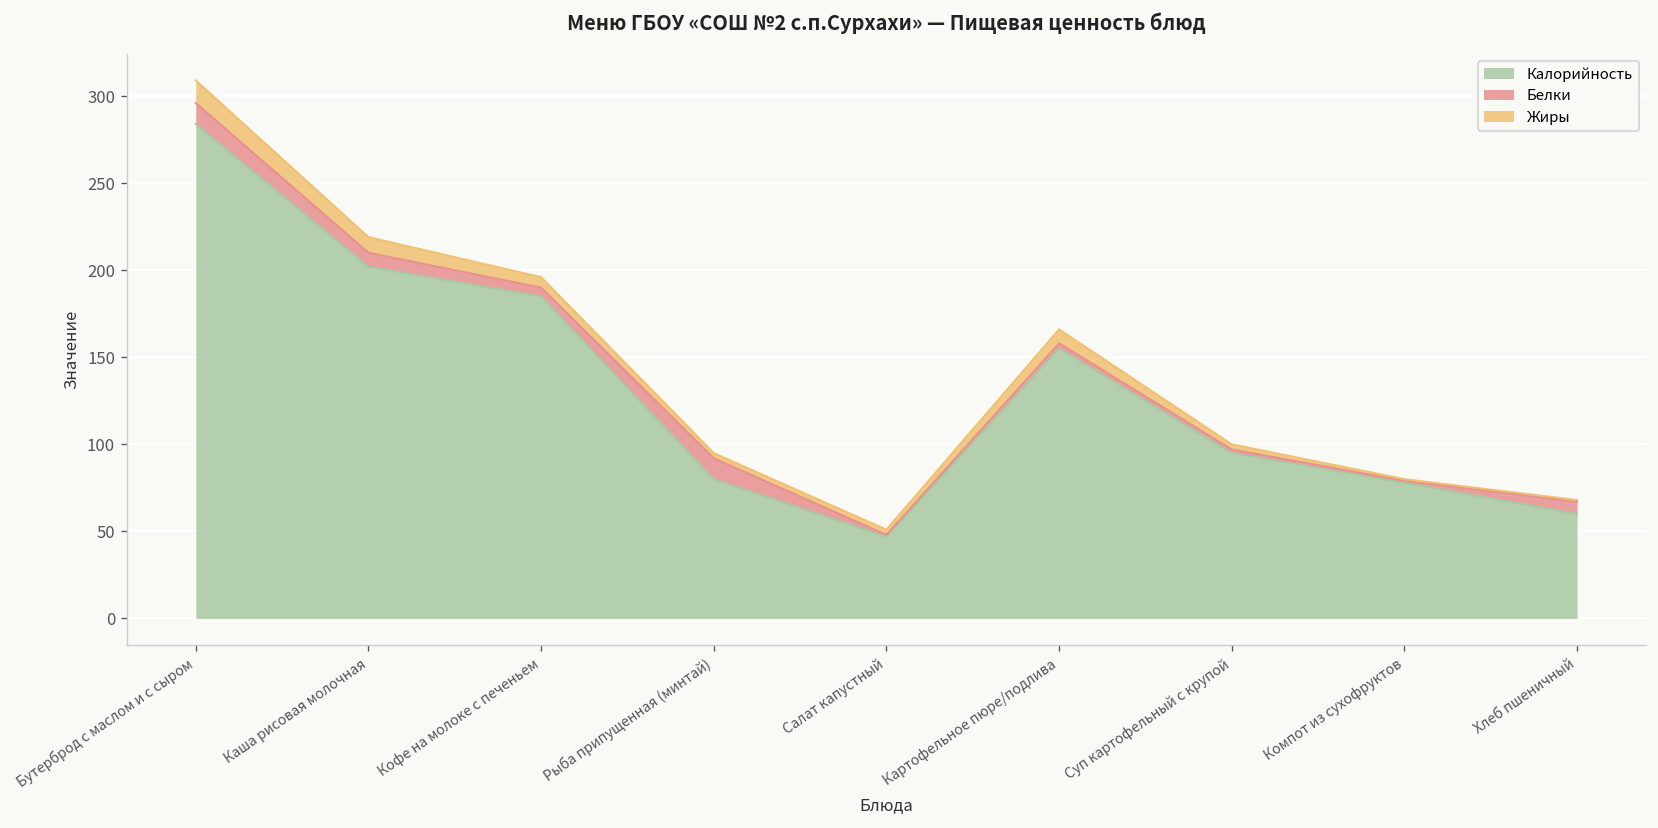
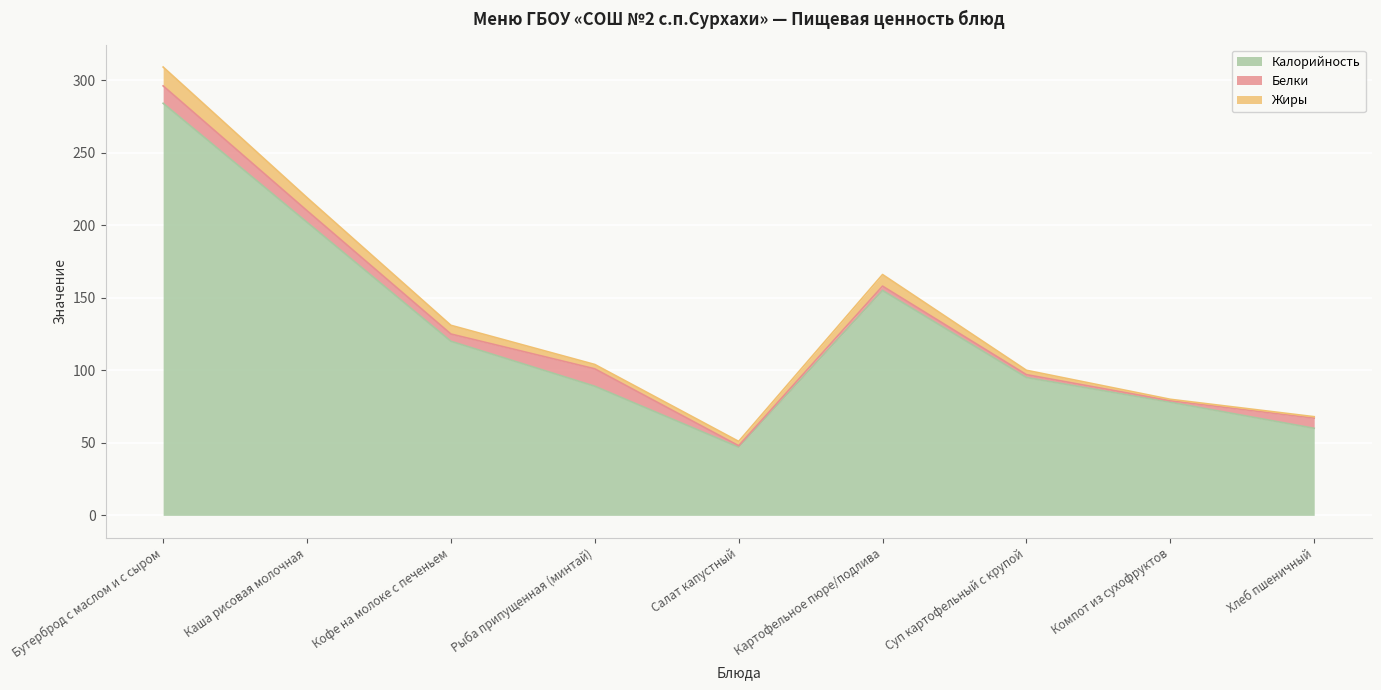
  {
    "Калорийность": {
      "Бутерброд с маслом и с сыром": 284,
      "Каша рисовая молочная": 202,
-     "Кофе на молоке с печеньем": 185,
-     "Рыба припущенная (минтай)": 80,
+     "Кофе на молоке с печеньем": 120,
+     "Рыба припущенная (минтай)": 89,
      "Картофельное пюре/подлива": 155,
      "Суп картофельный с крупой": 95,
      "Хлеб пшеничный": 60
    }
  }
